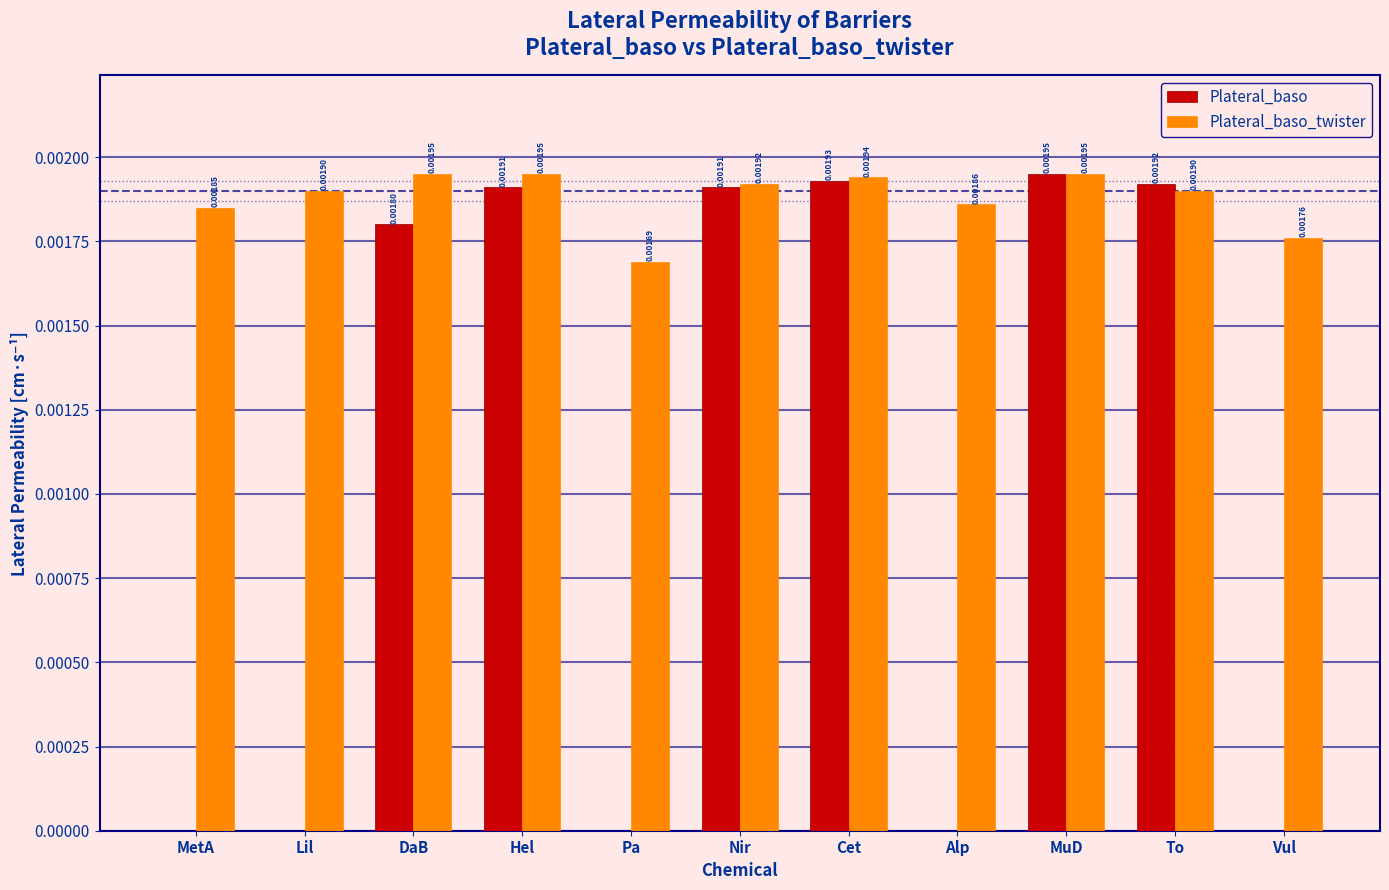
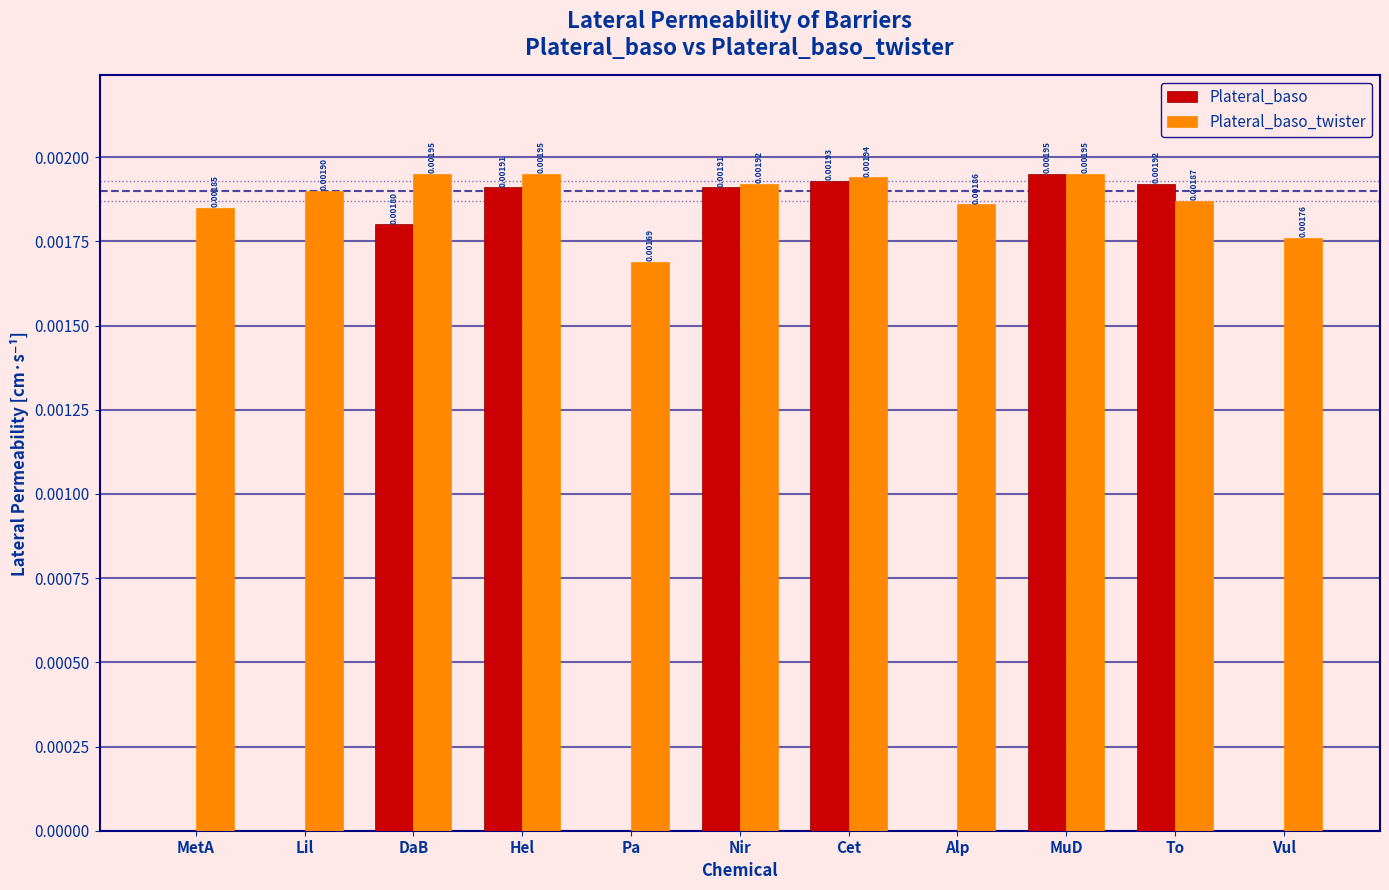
  {
    "Plateral_baso": {
      "DaB": 0.00180,
      "Hel": 0.00191,
      "Nir": 0.00191,
      "Cet": 0.00193,
      "MuD": 0.00195,
      "To": 0.00192
    },
    "Plateral_baso_twister": {
      "MetA": 0.00185,
      "Lil": 0.00190,
      "DaB": 0.00195,
      "Hel": 0.00195,
      "Pa": 0.00169,
      "Nir": 0.00192,
      "Cet": 0.00194,
      "Alp": 0.00186,
      "MuD": 0.00195,
-     "To": 0.00190,
+     "To": 0.00187,
      "Vul": 0.00176
    }
  }
